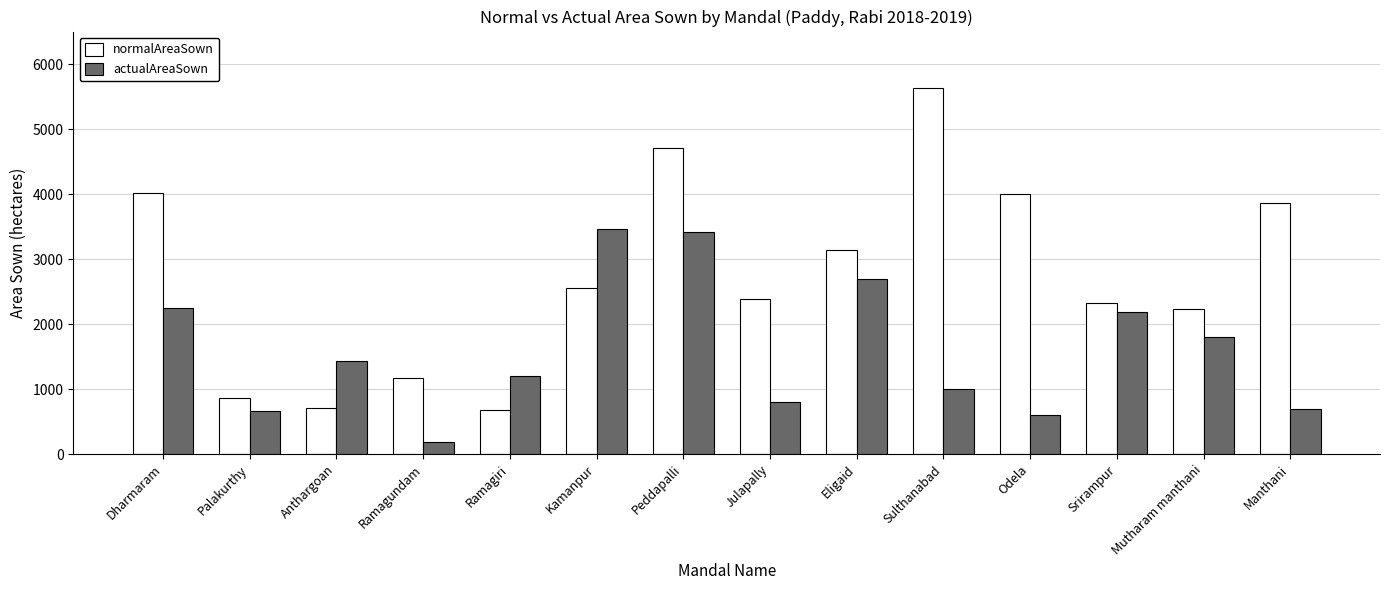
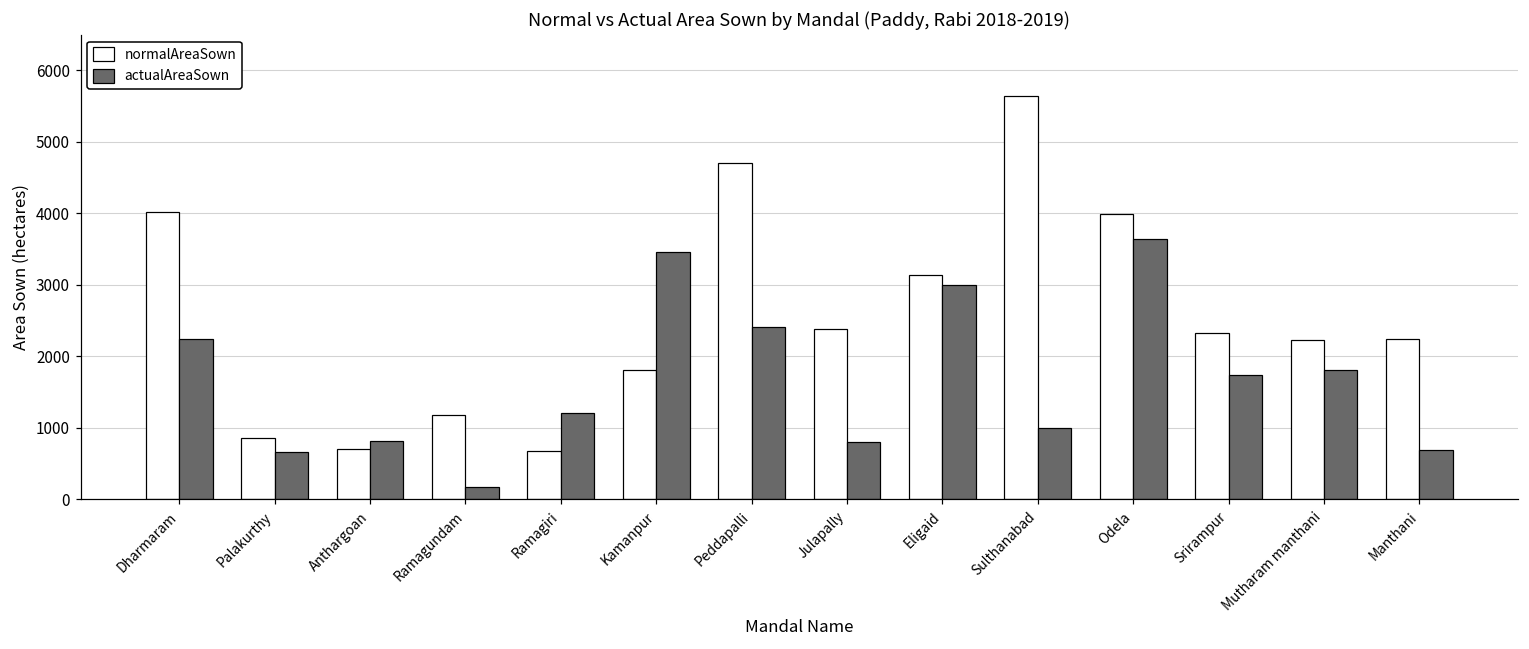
  {
    "normalAreaSown": {
      "Dharmaram": 4000,
      "Palakurthy": 900,
      "Anthargoan": 700,
      "Ramagundam": 1200,
      "Ramagiri": 700,
-     "Kamanpur": 2600,
+     "Kamanpur": 1800,
      "Peddapalli": 4700,
      "Julapally": 2400,
      "Eligaid": 3100,
      "Sulthanabad": 5600,
      "Odela": 4000,
      "Srirampur": 2300,
      "Mutharam manthani": 2200,
-     "Manthani": 3900
+     "Manthani": 2200
    },
    "actualAreaSown": {
      "Dharmaram": 2200,
      "Palakurthy": 700,
-     "Anthargoan": 1400,
+     "Anthargoan": 800,
      "Ramagundam": 200,
      "Ramagiri": 1200,
      "Kamanpur": 3500,
-     "Peddapalli": 3400,
+     "Peddapalli": 2400,
      "Julapally": 800,
-     "Eligaid": 2700,
+     "Eligaid": 3000,
      "Sulthanabad": 1000,
-     "Odela": 600,
-     "Srirampur": 2200,
+     "Odela": 3600,
+     "Srirampur": 1700,
      "Mutharam manthani": 1800,
      "Manthani": 700
    }
  }
